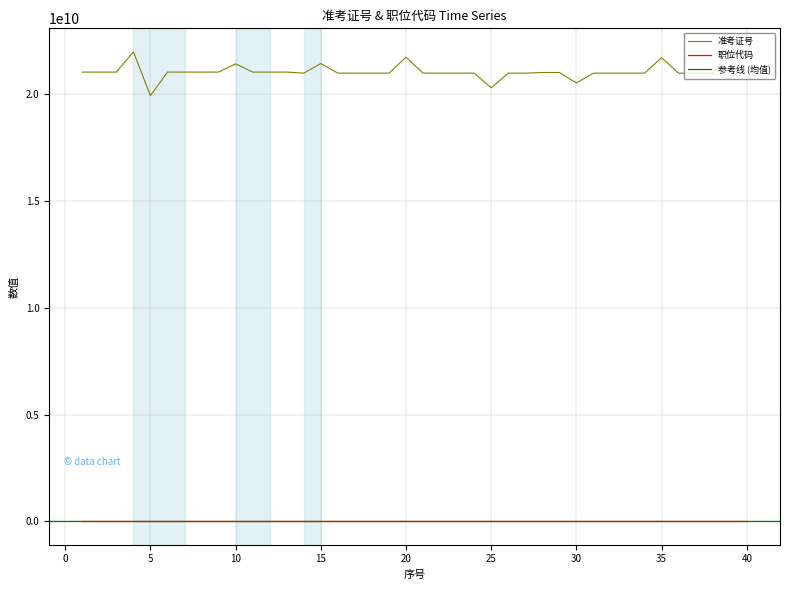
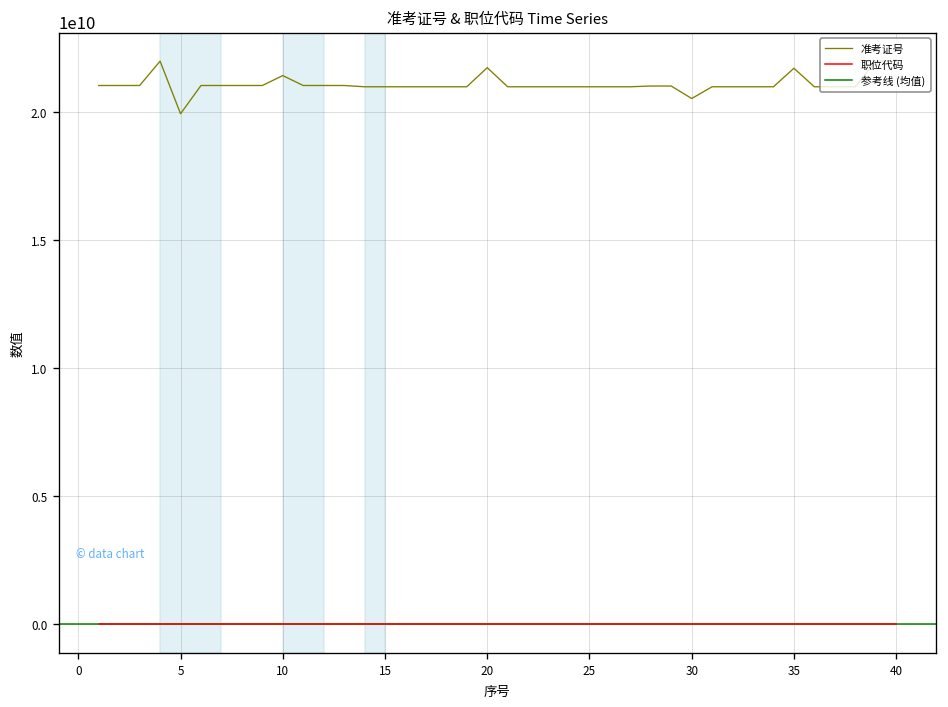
  {
    "准考证号": {
      "5": 19900000000,
      "10": 21400000000,
-     "15": 21500000000,
+     "15": 21000000000,
      "20": 21700000000,
-     "25": 20300000000,
+     "25": 21000000000,
      "30": 20500000000,
      "35": 21700000000
    },
    "职位代码": {
      "5": 0,
      "10": 0,
      "15": 0,
      "20": 0,
      "25": 0,
      "30": 0,
      "35": 0,
      "40": 0
    }
  }
